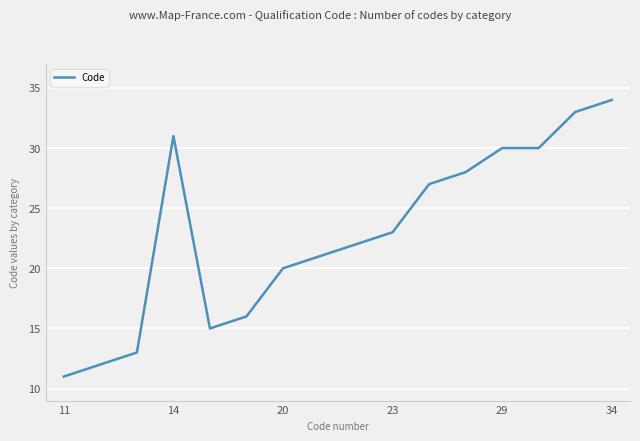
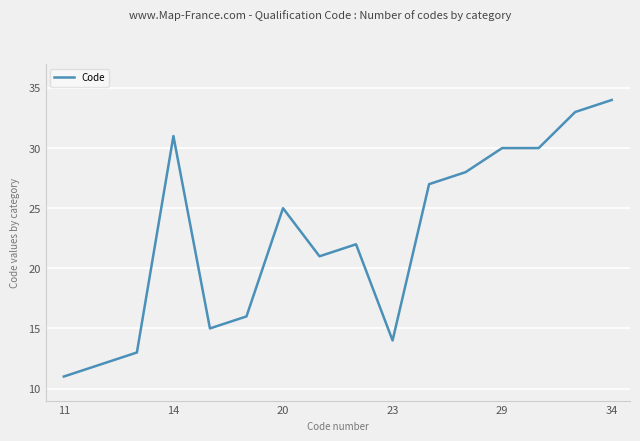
  {
    "11": 11,
    "14": 31,
-   "20": 20,
-   "23": 23,
+   "20": 25,
+   "23": 14,
    "29": 30,
    "34": 34
  }
